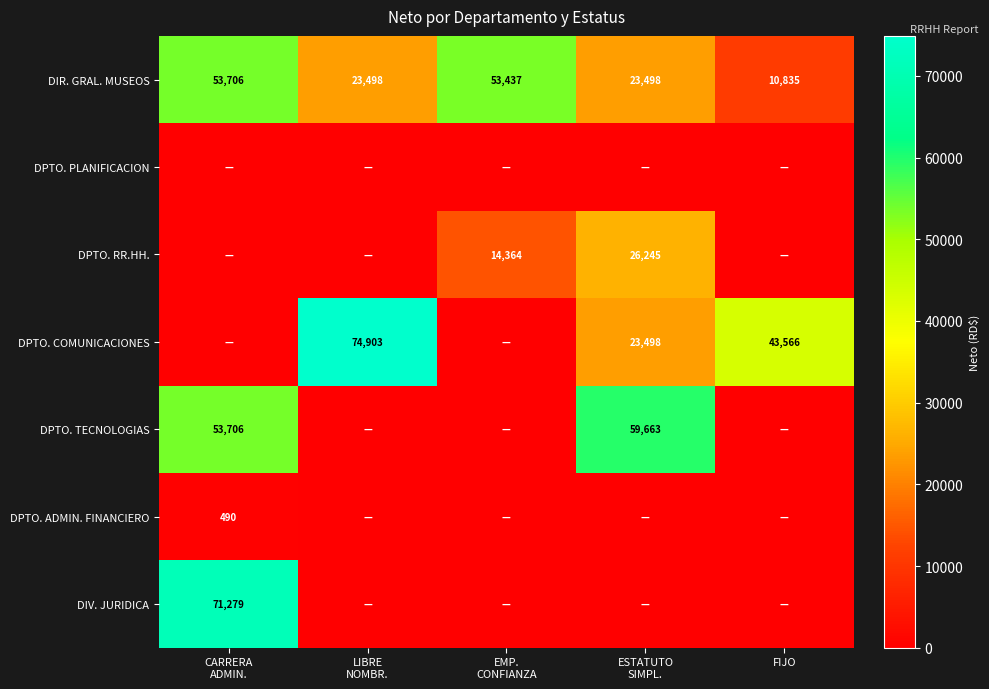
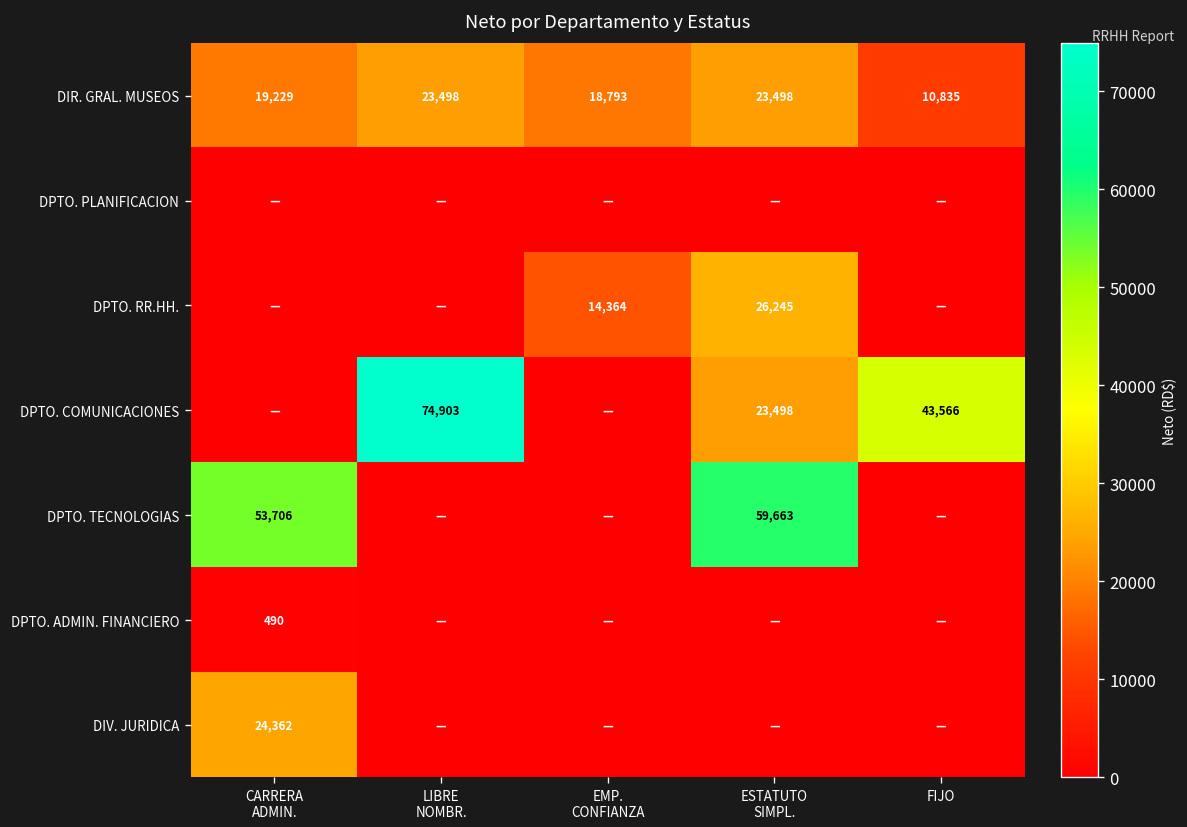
  {
    "DIR. GRAL. MUSEOS": {
-     "CARRERA ADMIN.": "53,706",
+     "CARRERA ADMIN.": "19,229",
      "LIBRE NOMBR.": "23,498",
-     "EMP. CONFIANZA": "53,437",
+     "EMP. CONFIANZA": "18,793",
      "ESTATUTO SIMPL.": "23,498",
      "FIJO": "10,835"
    },
    "DPTO. RR.HH.": {
      "EMP. CONFIANZA": "14,364",
      "ESTATUTO SIMPL.": "26,245"
    },
    "DPTO. COMUNICACIONES": {
      "LIBRE NOMBR.": "74,903",
      "ESTATUTO SIMPL.": "23,498",
      "FIJO": "43,566"
    },
    "DPTO. TECNOLOGIAS": {
      "CARRERA ADMIN.": "53,706",
      "ESTATUTO SIMPL.": "59,663"
    },
    "DPTO. ADMIN. FINANCIERO": {
      "CARRERA ADMIN.": "490"
    },
    "DIV. JURIDICA": {
-     "CARRERA ADMIN.": "71,279"
+     "CARRERA ADMIN.": "24,362"
    }
  }
